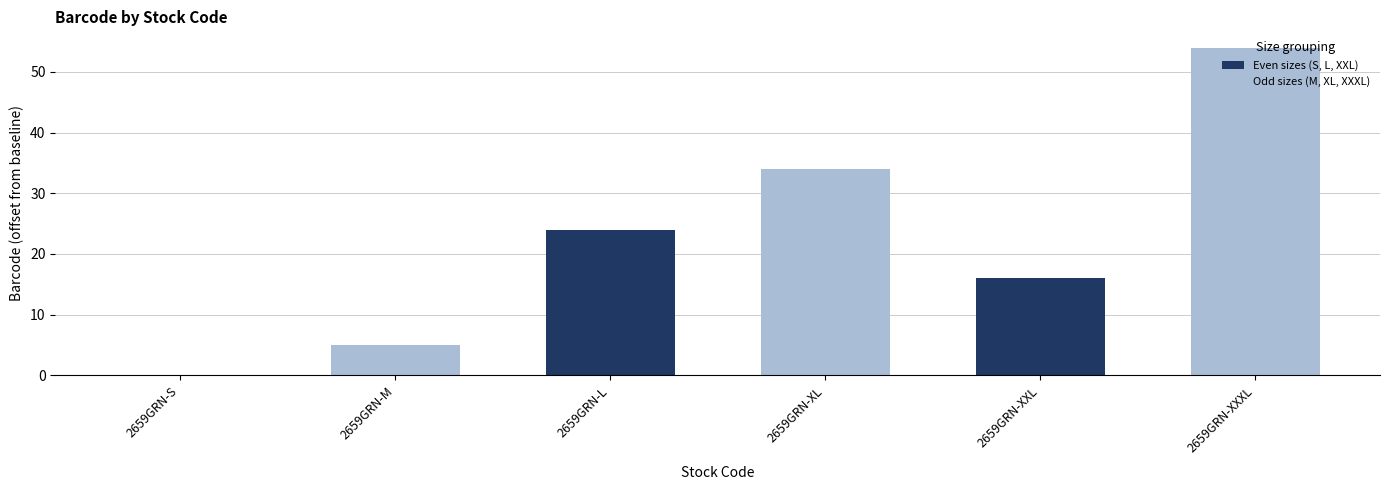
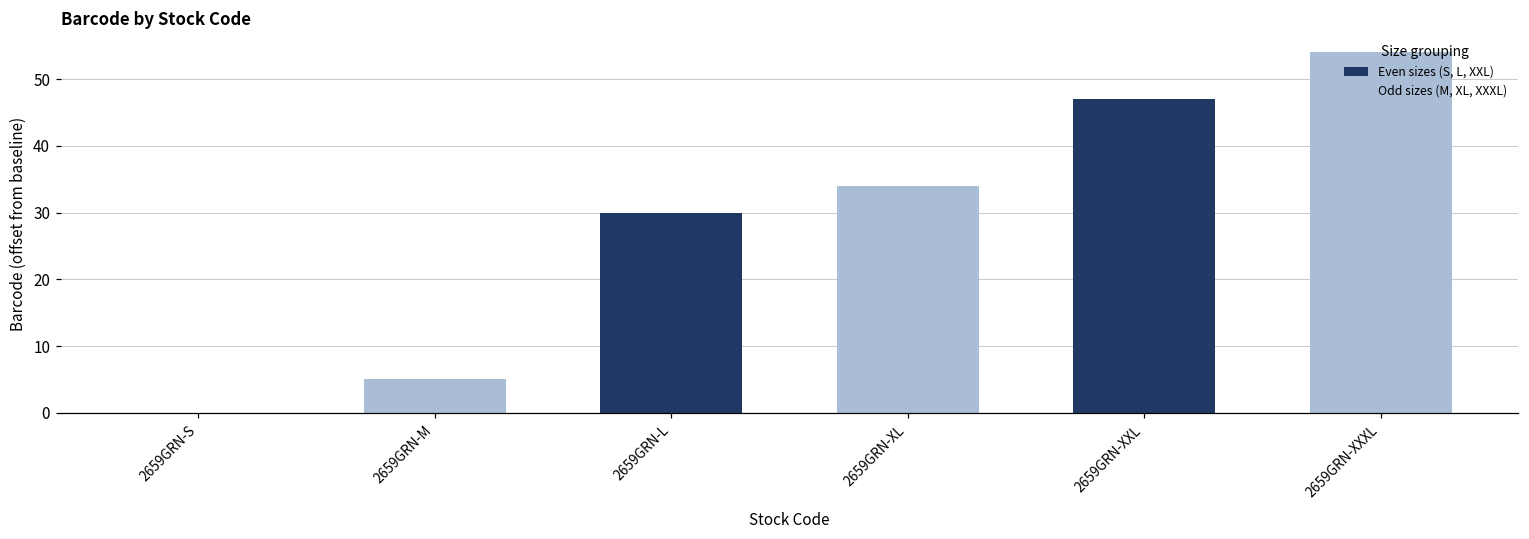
  {
    "2659GRN-S": 0,
    "2659GRN-M": 5,
-   "2659GRN-L": 24,
+   "2659GRN-L": 30,
    "2659GRN-XL": 34,
-   "2659GRN-XXL": 16,
+   "2659GRN-XXL": 47,
    "2659GRN-XXXL": 54
  }
